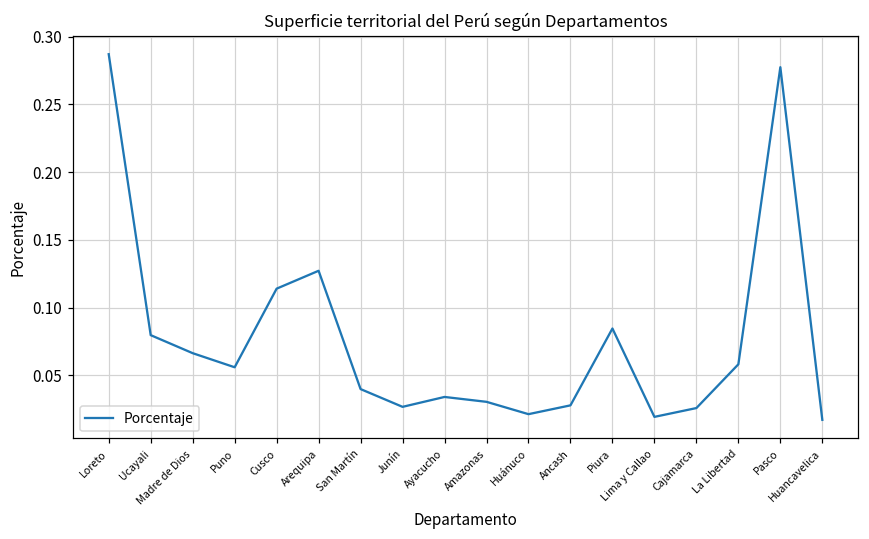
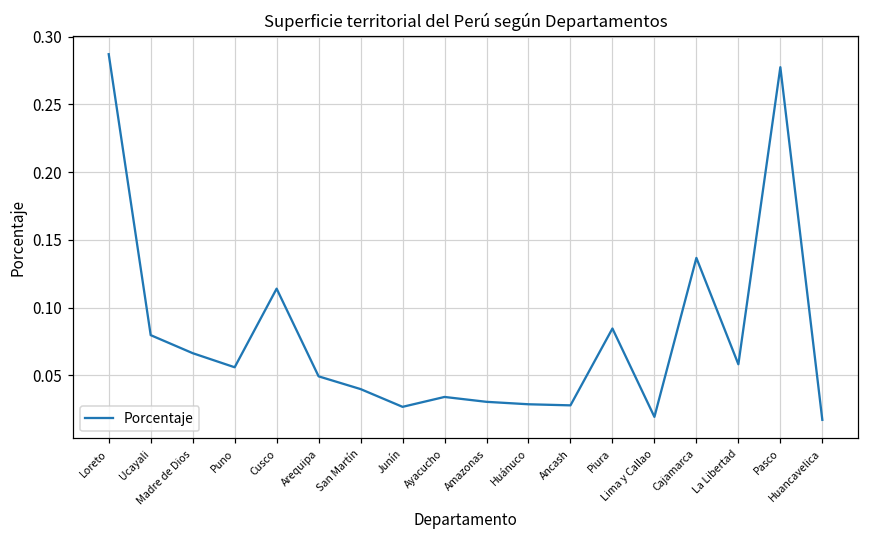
  {
    "Loreto": 0.287,
    "Ucayali": 0.080,
    "Madre de Dios": 0.066,
    "Puno": 0.056,
    "Cusco": 0.114,
-   "Arequipa": 0.127,
+   "Arequipa": 0.049,
    "San Martín": 0.040,
    "Junín": 0.027,
    "Ayacucho": 0.034,
    "Amazonas": 0.031,
-   "Huánuco": 0.021,
+   "Huánuco": 0.029,
    "Ancash": 0.028,
    "Piura": 0.085,
    "Lima y Callao": 0.019,
-   "Cajamarca": 0.026,
+   "Cajamarca": 0.137,
    "La Libertad": 0.058,
    "Pasco": 0.277,
    "Huancavelica": 0.017
  }
